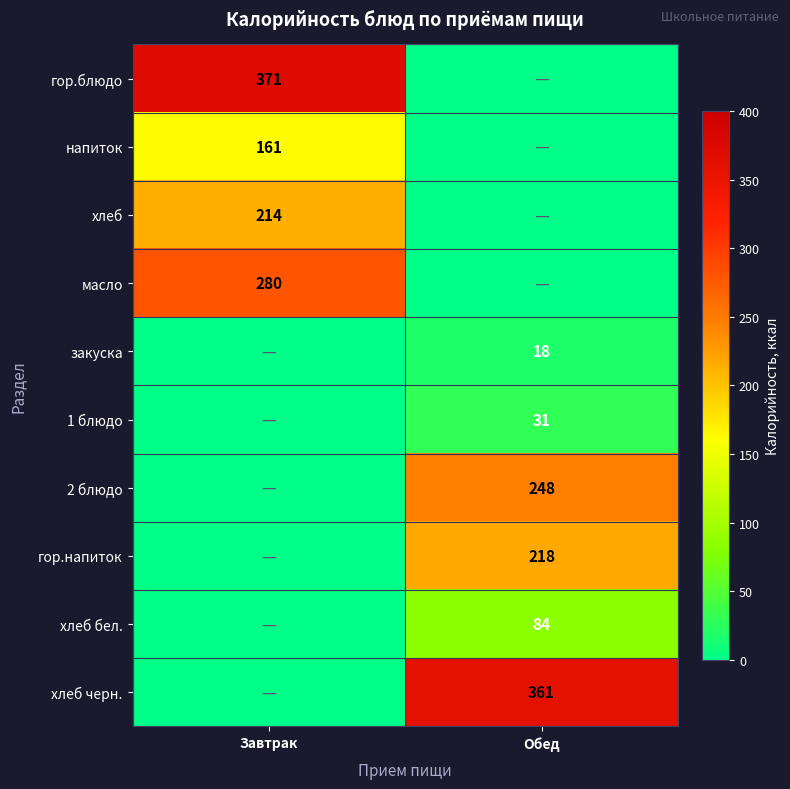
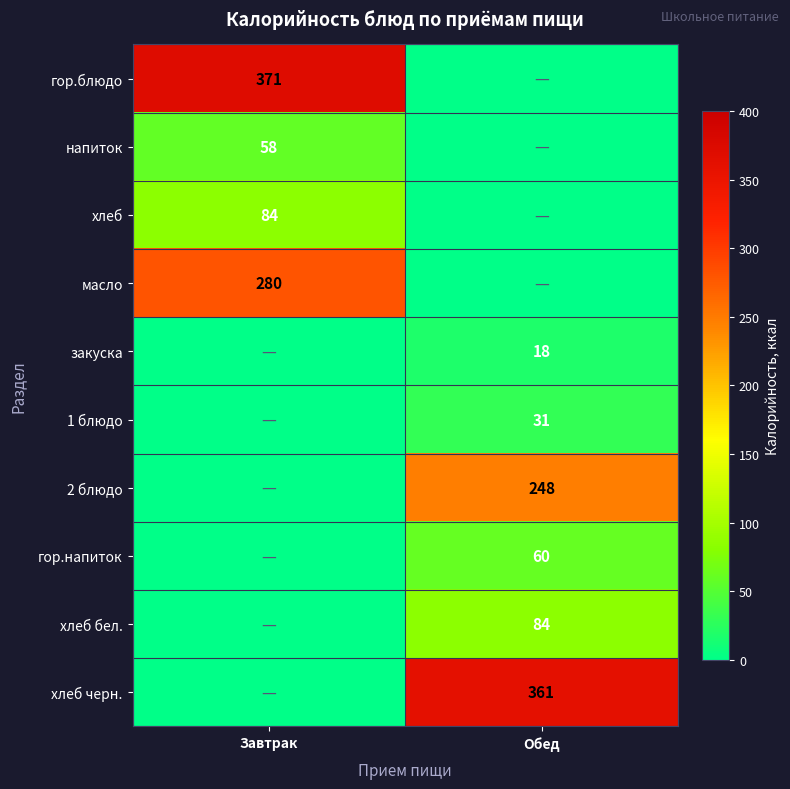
  {
    "гор.блюдо": {
      "Завтрак": 371
    },
    "напиток": {
-     "Завтрак": 161
+     "Завтрак": 58
    },
    "хлеб": {
-     "Завтрак": 214
+     "Завтрак": 84
    },
    "масло": {
      "Завтрак": 280
    },
    "закуска": {
      "Обед": 18
    },
    "1 блюдо": {
      "Обед": 31
    },
    "2 блюдо": {
      "Обед": 248
    },
    "гор.напиток": {
-     "Обед": 218
+     "Обед": 60
    },
    "хлеб бел.": {
      "Обед": 84
    },
    "хлеб черн.": {
      "Обед": 361
    }
  }
